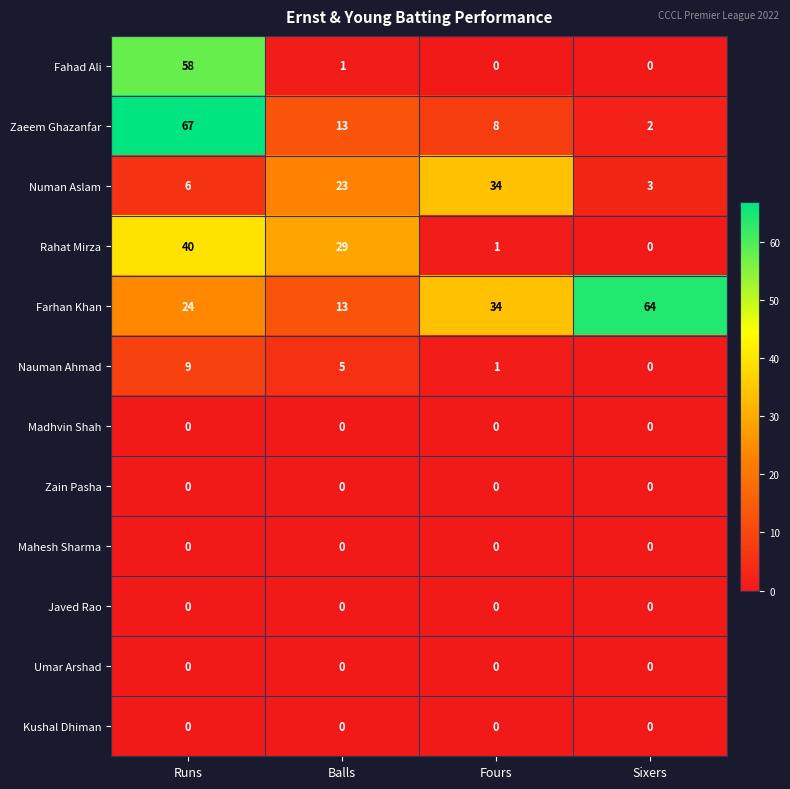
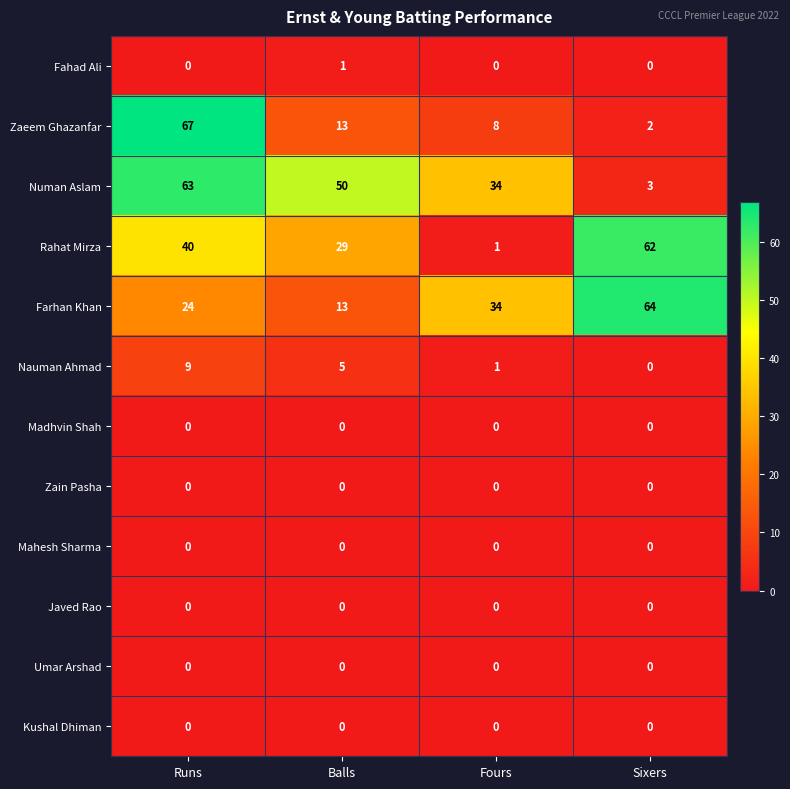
  {
    "Fahad Ali": {
-     "Runs": 58,
+     "Runs": 0,
      "Balls": 1,
      "Fours": 0,
      "Sixers": 0
    },
    "Zaeem Ghazanfar": {
      "Runs": 67,
      "Balls": 13,
      "Fours": 8,
      "Sixers": 2
    },
    "Numan Aslam": {
-     "Runs": 6,
-     "Balls": 23,
+     "Runs": 63,
+     "Balls": 50,
      "Fours": 34,
      "Sixers": 3
    },
    "Rahat Mirza": {
      "Runs": 40,
      "Balls": 29,
      "Fours": 1,
-     "Sixers": 0
+     "Sixers": 62
    },
    "Farhan Khan": {
      "Runs": 24,
      "Balls": 13,
      "Fours": 34,
      "Sixers": 64
    },
    "Nauman Ahmad": {
      "Runs": 9,
      "Balls": 5,
      "Fours": 1,
      "Sixers": 0
    },
    "Madhvin Shah": {
      "Runs": 0,
      "Balls": 0,
      "Fours": 0,
      "Sixers": 0
    },
    "Zain Pasha": {
      "Runs": 0,
      "Balls": 0,
      "Fours": 0,
      "Sixers": 0
    },
    "Mahesh Sharma": {
      "Runs": 0,
      "Balls": 0,
      "Fours": 0,
      "Sixers": 0
    },
    "Javed Rao": {
      "Runs": 0,
      "Balls": 0,
      "Fours": 0,
      "Sixers": 0
    },
    "Umar Arshad": {
      "Runs": 0,
      "Balls": 0,
      "Fours": 0,
      "Sixers": 0
    },
    "Kushal Dhiman": {
      "Runs": 0,
      "Balls": 0,
      "Fours": 0,
      "Sixers": 0
    }
  }
